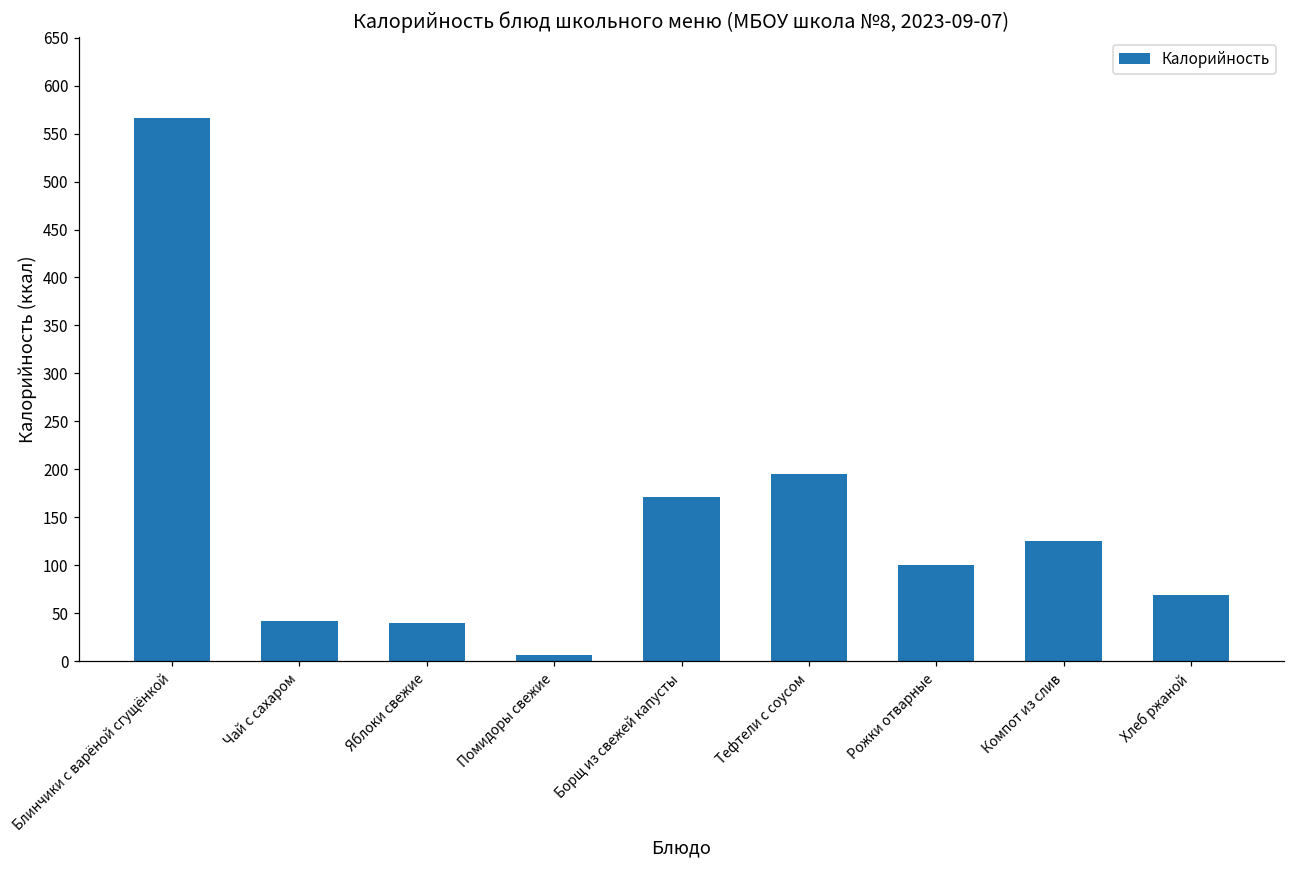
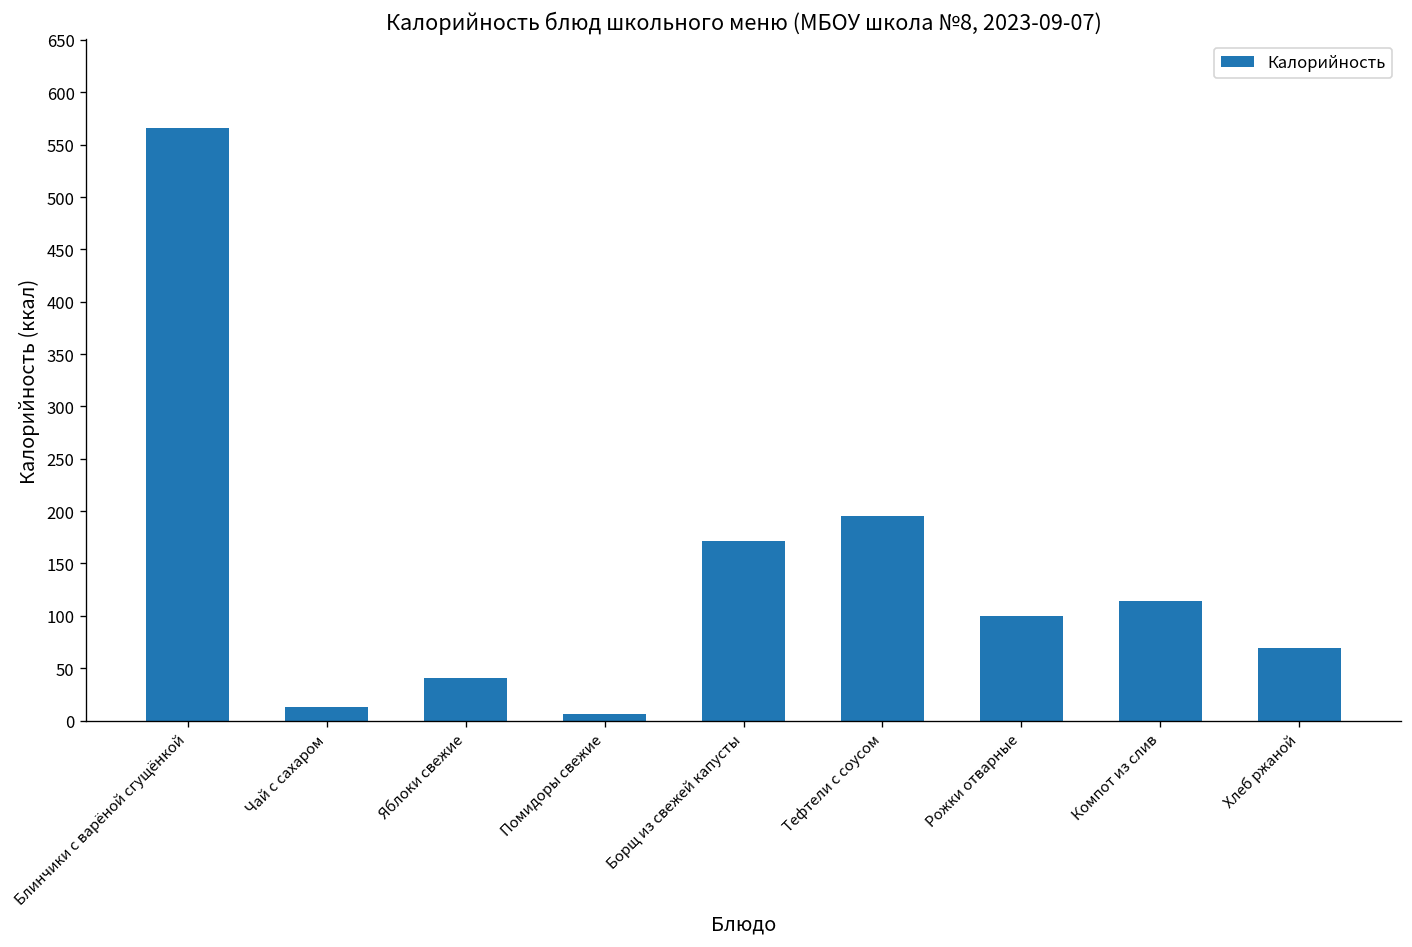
  {
    "Блинчики с варёной сгущёнкой": 570,
-   "Чай с сахаром": 40,
+   "Чай с сахаром": 10,
    "Яблоки свежие": 40,
    "Помидоры свежие": 10,
    "Борщ из свежей капусты": 170,
    "Тефтели с соусом": 200,
    "Рожки отварные": 100,
-   "Компот из слив": 130,
+   "Компот из слив": 110,
    "Хлеб ржаной": 70
  }
